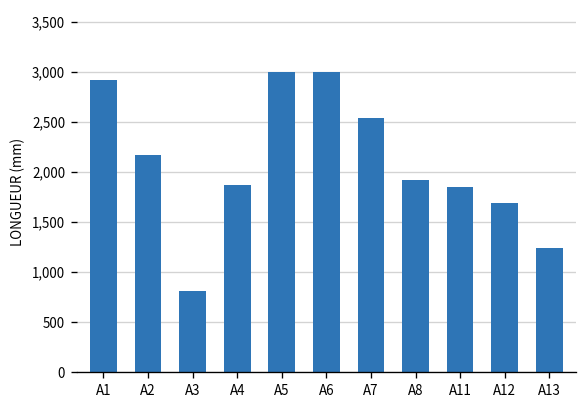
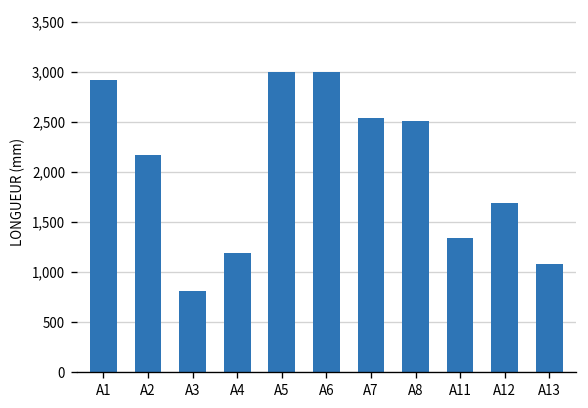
  {
    "A1": "2,900",
    "A2": "2,200",
    "A3": "800",
-   "A4": "1,900",
+   "A4": "1,200",
    "A5": "3,000",
    "A6": "3,000",
    "A7": "2,500",
-   "A8": "1,900",
-   "A11": "1,900",
+   "A8": "2,500",
+   "A11": "1,300",
    "A12": "1,700",
-   "A13": "1,200"
+   "A13": "1,100"
  }
